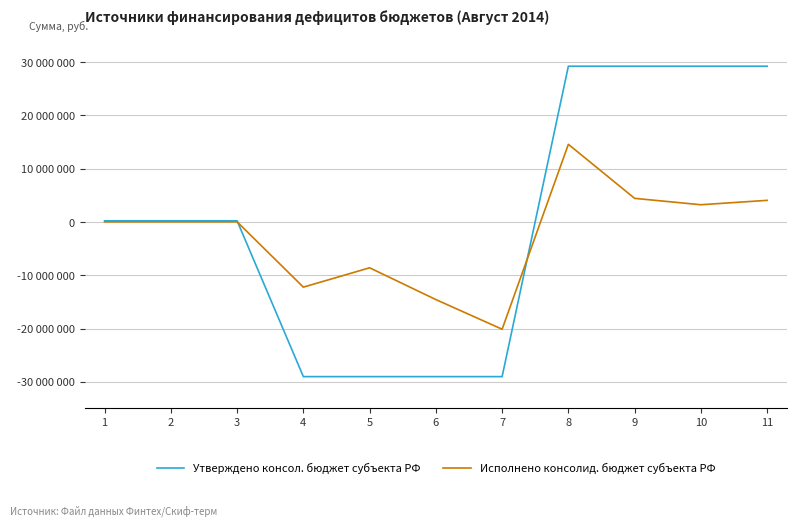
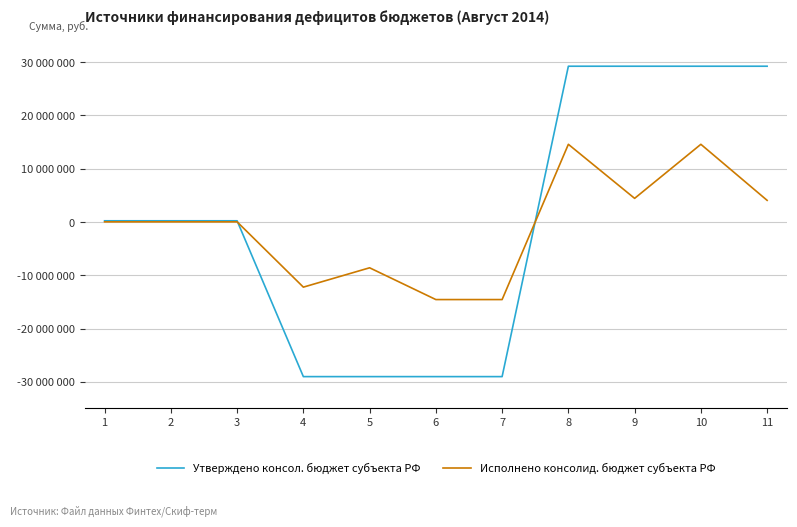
  {
    "Утверждено консол. бюджет субъекта РФ": {
      "4": -29000000,
      "5": -29000000,
      "6": -29000000,
      "7": -29000000,
      "8": 29000000,
      "9": 29000000,
      "10": 29000000,
      "11": 29000000
    },
    "Исполнено консолид. бюджет субъекта РФ": {
      "4": -12000000,
      "5": -9000000,
      "6": -15000000,
-     "7": -20000000,
+     "7": -15000000,
      "8": 15000000,
      "9": 4000000,
-     "10": 3000000,
+     "10": 15000000,
      "11": 4000000
    }
  }
